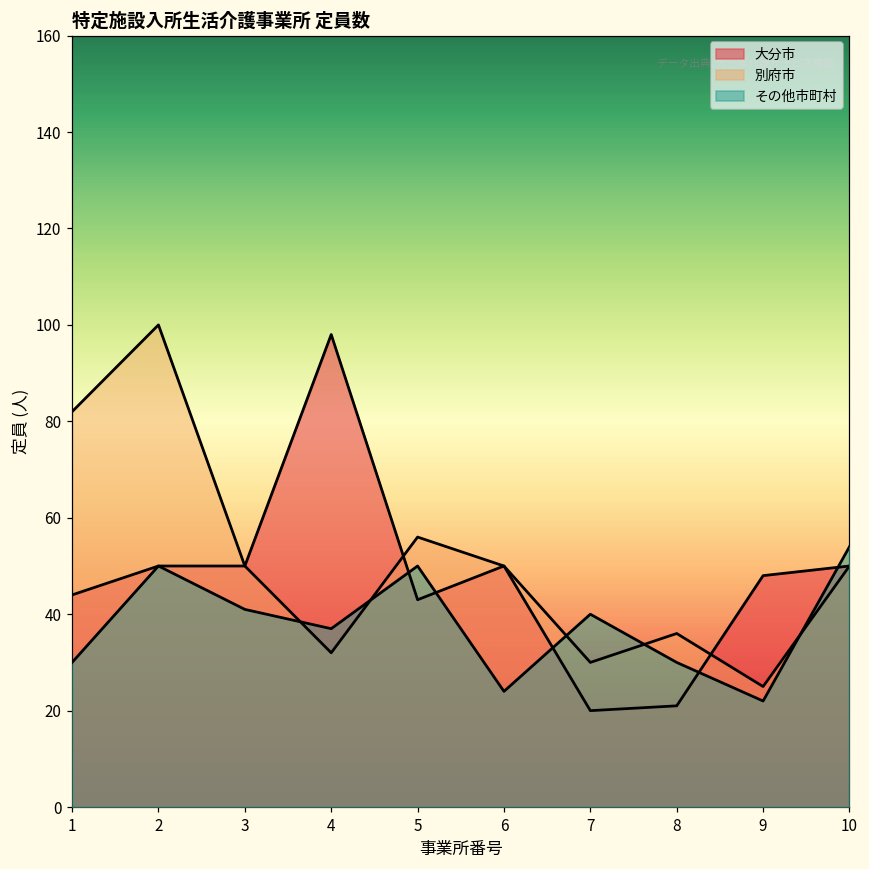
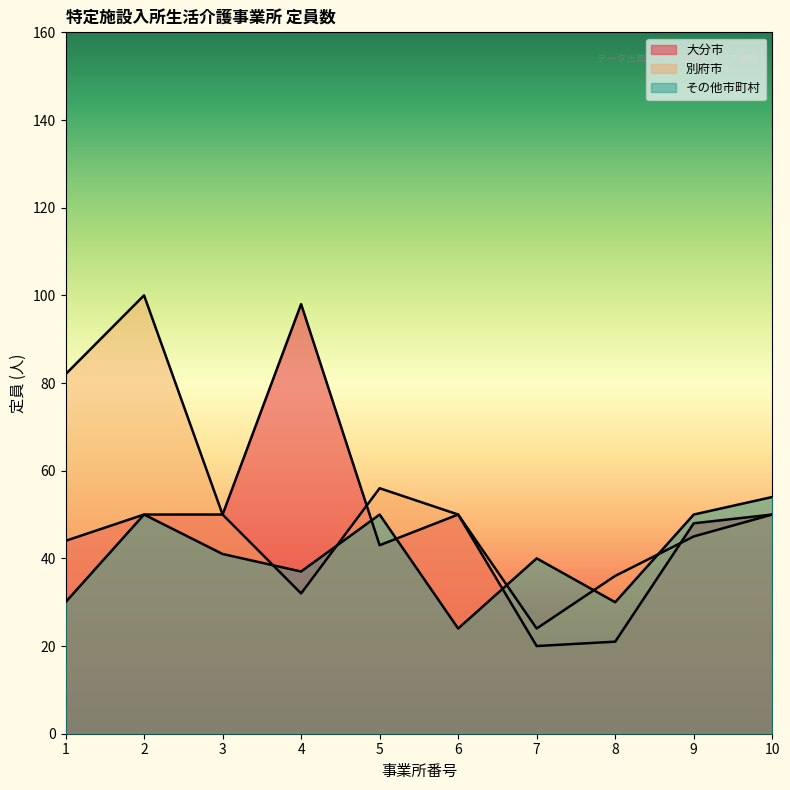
  {
    "大分市": {
      "1": 44,
      "4": 98,
      "5": 43,
      "7": 20,
      "8": 21,
      "9": 48
    },
    "別府市": {
      "1": 82,
      "2": 100,
      "4": 32,
      "5": 56,
-     "7": 30,
+     "7": 24,
      "8": 36,
-     "9": 25
+     "9": 45
    },
    "その他市町村": {
      "1": 30,
      "3": 41,
      "4": 37,
      "5": 50,
      "6": 24,
      "7": 40,
      "8": 30,
-     "9": 22,
+     "9": 50,
      "10": 54
    }
  }
